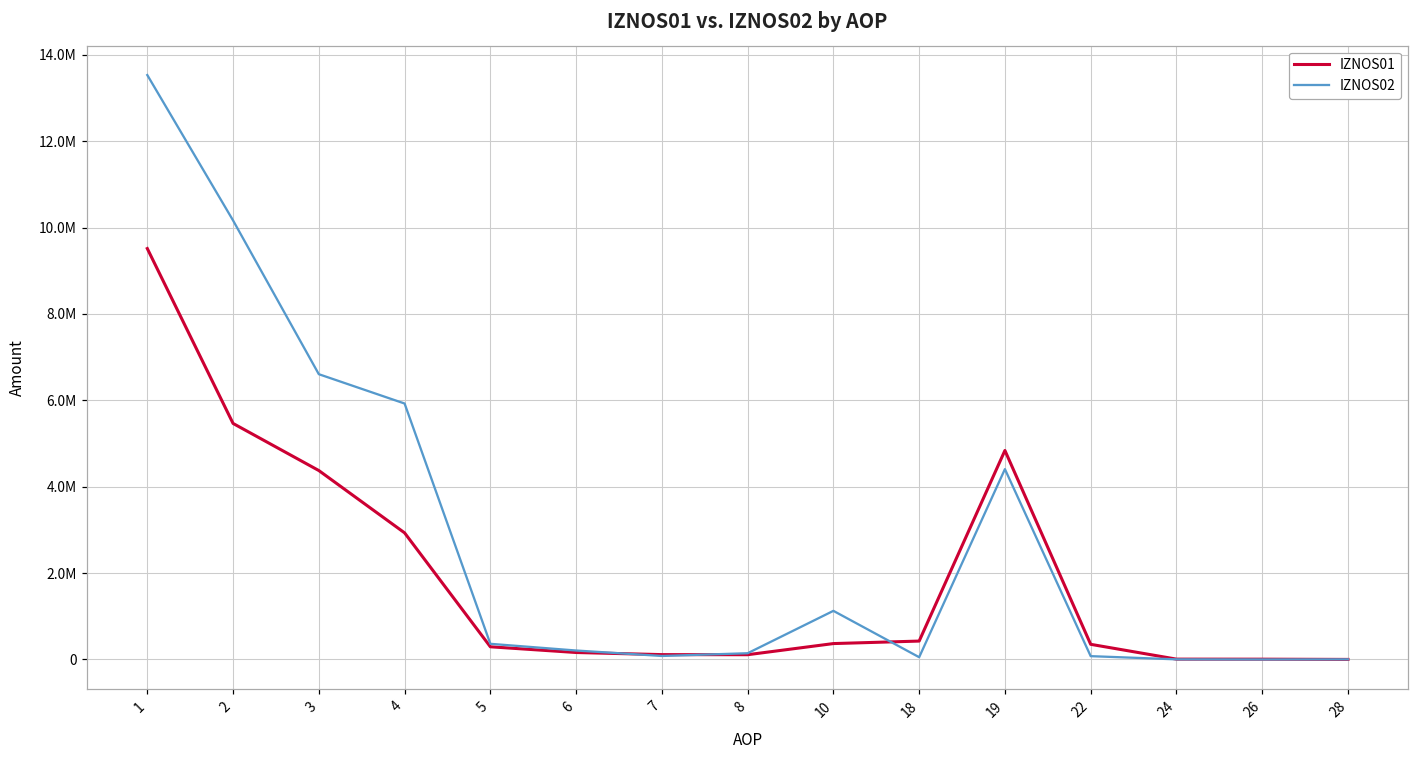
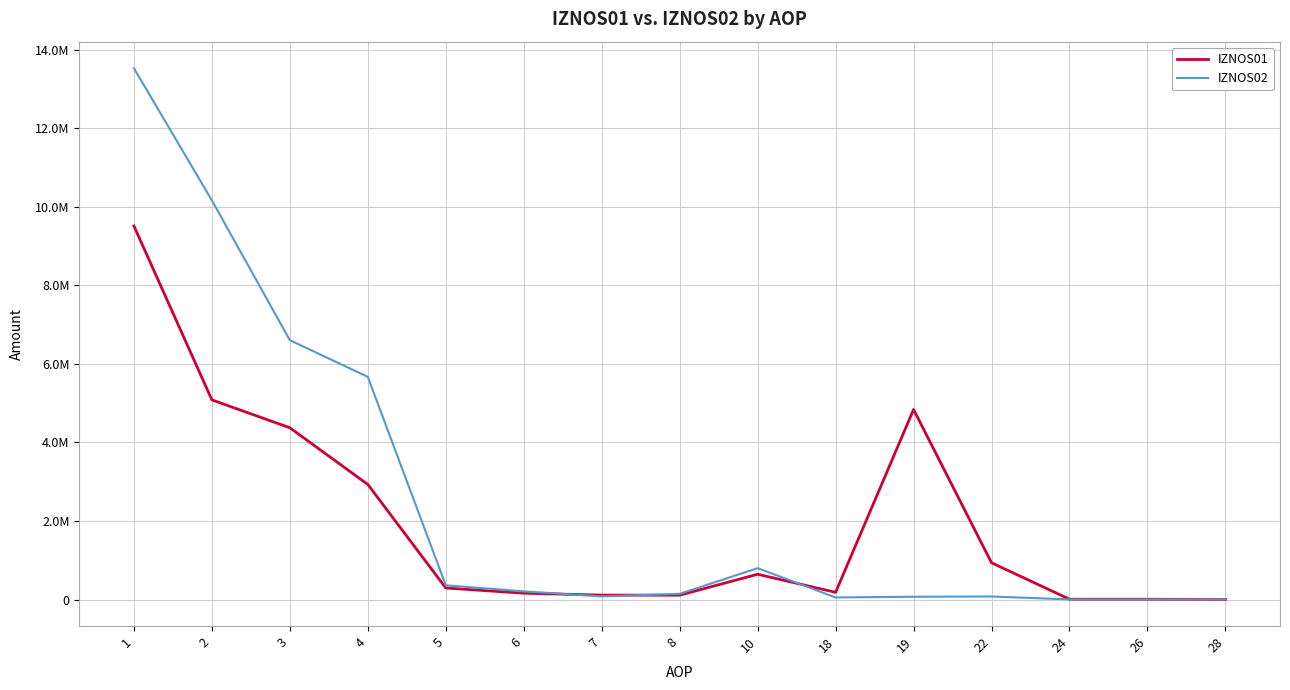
  {
    "IZNOS01": {
      "1": 9500000,
-     "2": 5500000,
+     "2": 5100000,
      "3": 4400000,
      "4": 2900000,
      "5": 300000,
-     "10": 400000,
-     "18": 400000,
+     "10": 600000,
+     "18": 200000,
      "19": 4800000,
-     "22": 400000
+     "22": 900000
    },
    "IZNOS02": {
      "1": 13500000,
      "2": 10200000,
      "3": 6600000,
-     "4": 5900000,
+     "4": 5700000,
      "5": 400000,
-     "10": 1100000,
+     "10": 800000,
      "18": 100000,
-     "19": 4400000,
+     "19": 100000,
      "22": 100000
    }
  }
